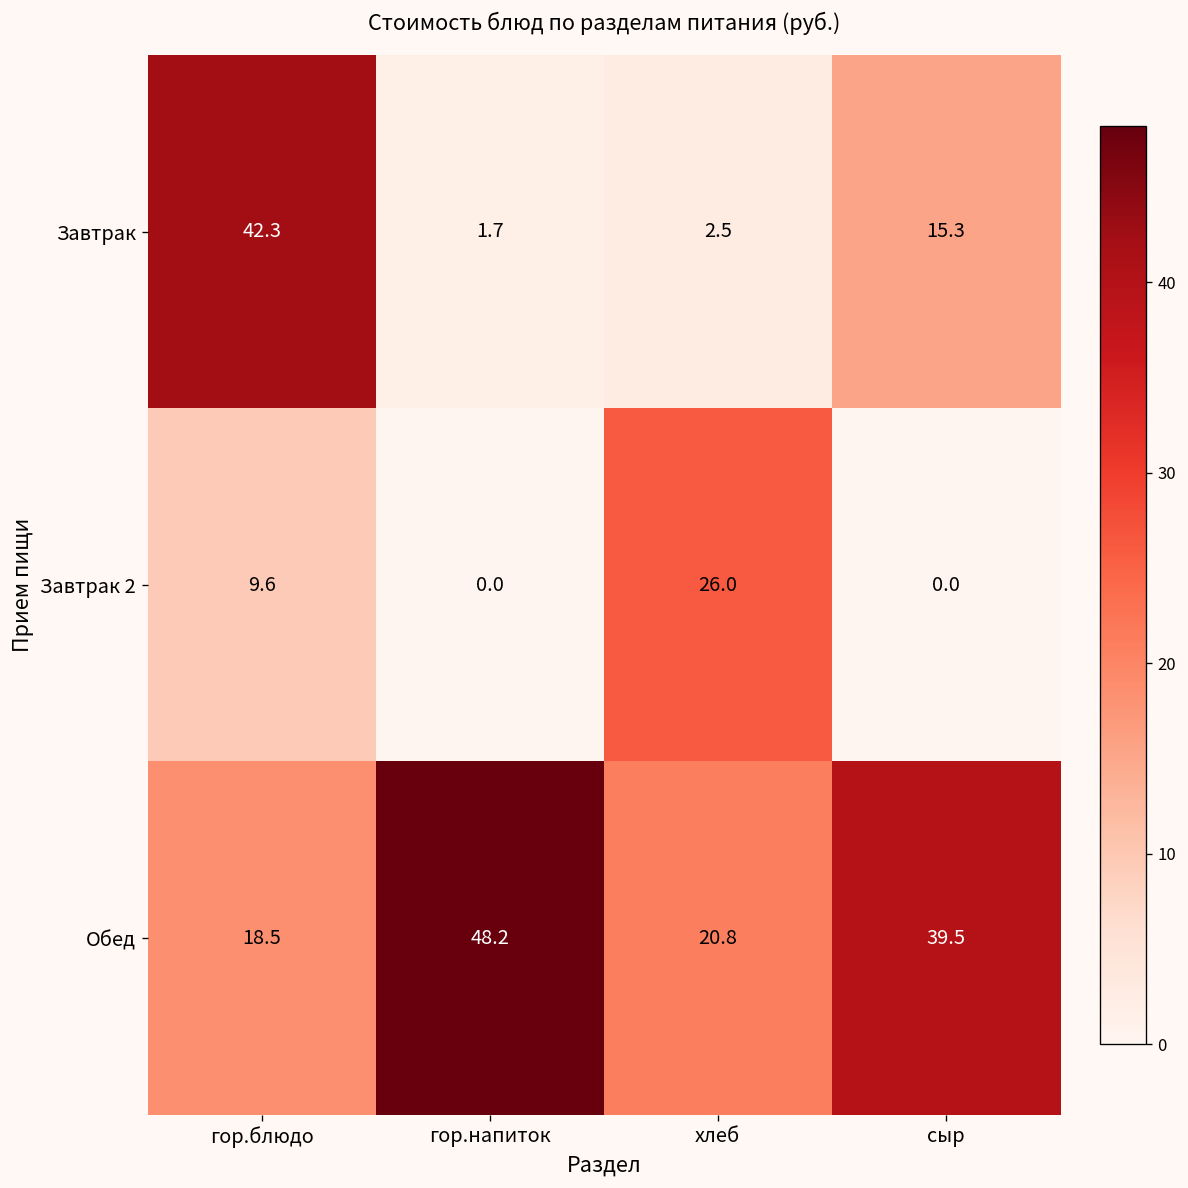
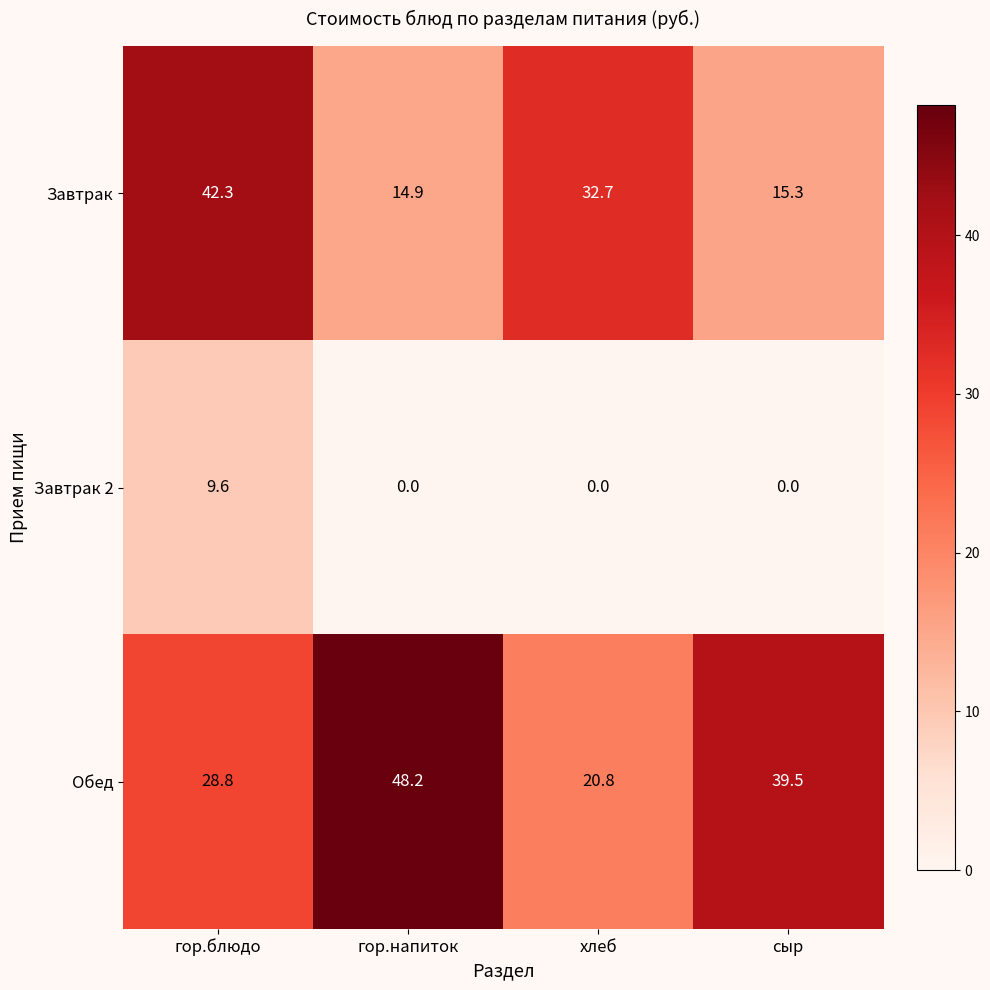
  {
    "Завтрак": {
      "гор.блюдо": 42.3,
-     "гор.напиток": 1.7,
-     "хлеб": 2.5,
+     "гор.напиток": 14.9,
+     "хлеб": 32.7,
      "сыр": 15.3
    },
    "Завтрак 2": {
      "гор.блюдо": 9.6,
      "гор.напиток": 0.0,
-     "хлеб": 26.0,
+     "хлеб": 0.0,
      "сыр": 0.0
    },
    "Обед": {
-     "гор.блюдо": 18.5,
+     "гор.блюдо": 28.8,
      "гор.напиток": 48.2,
      "хлеб": 20.8,
      "сыр": 39.5
    }
  }
